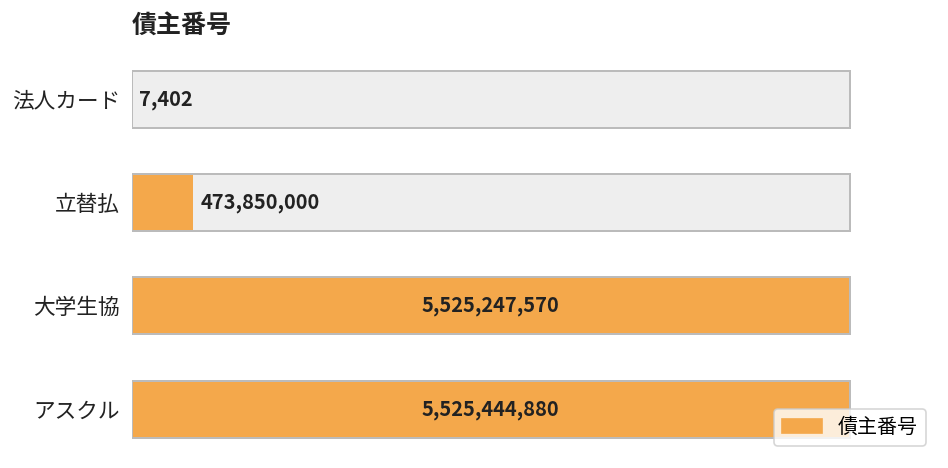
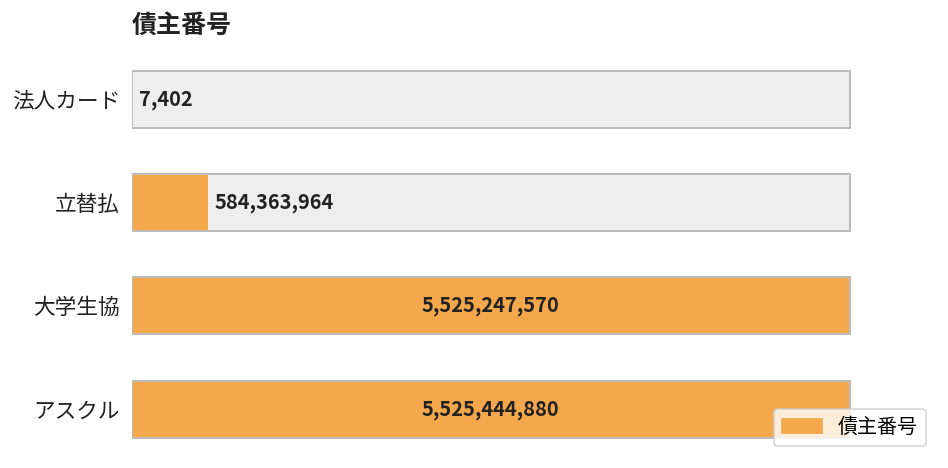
  {
    "債主番号": {
      "法人カード": "7,402",
-     "立替払": "473,850,000",
+     "立替払": "584,363,964",
      "大学生協": "5,525,247,570",
      "アスクル": "5,525,444,880"
    }
  }
